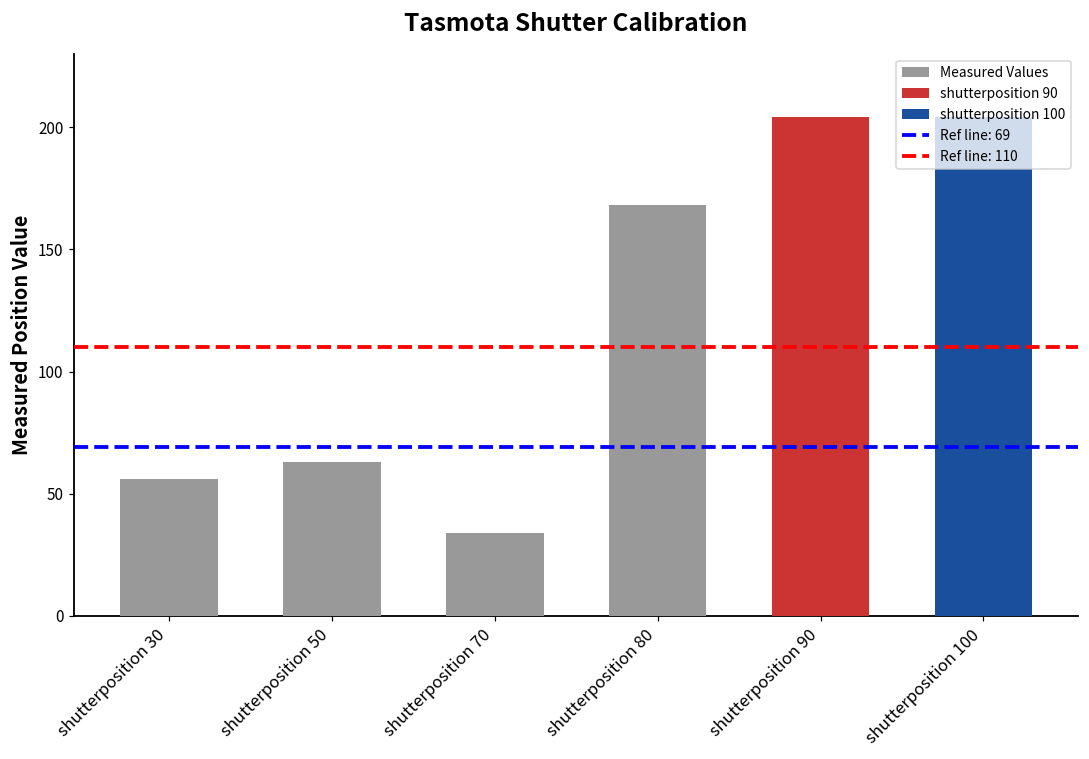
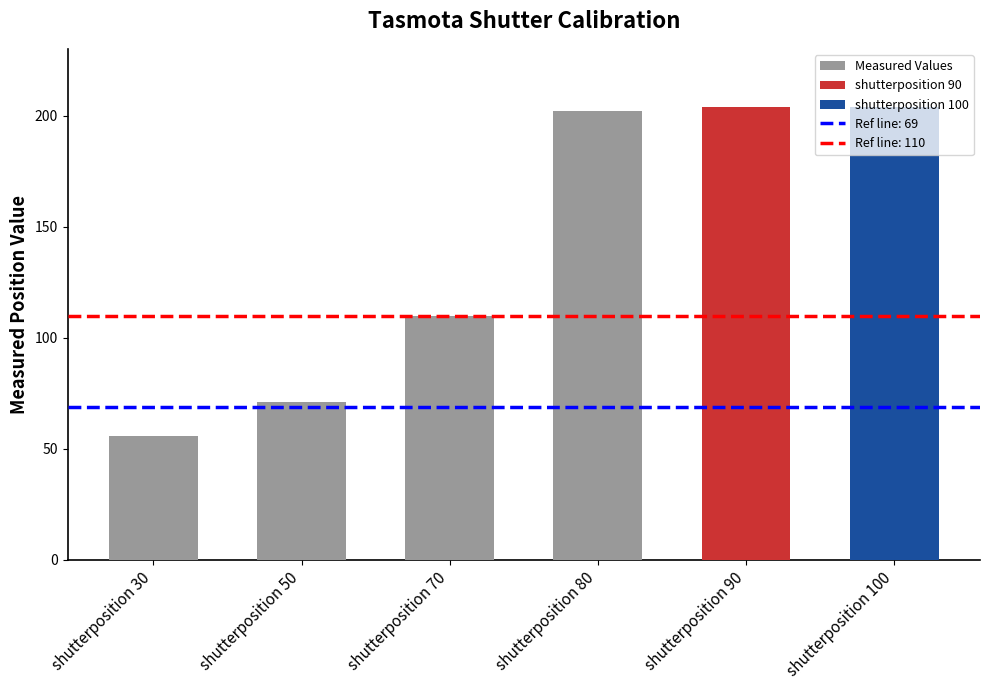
  {
    "shutterposition 30": 56,
-   "shutterposition 50": 63,
-   "shutterposition 70": 34,
-   "shutterposition 80": 168,
+   "shutterposition 50": 71,
+   "shutterposition 70": 110,
+   "shutterposition 80": 202,
    "shutterposition 90": 204
  }
